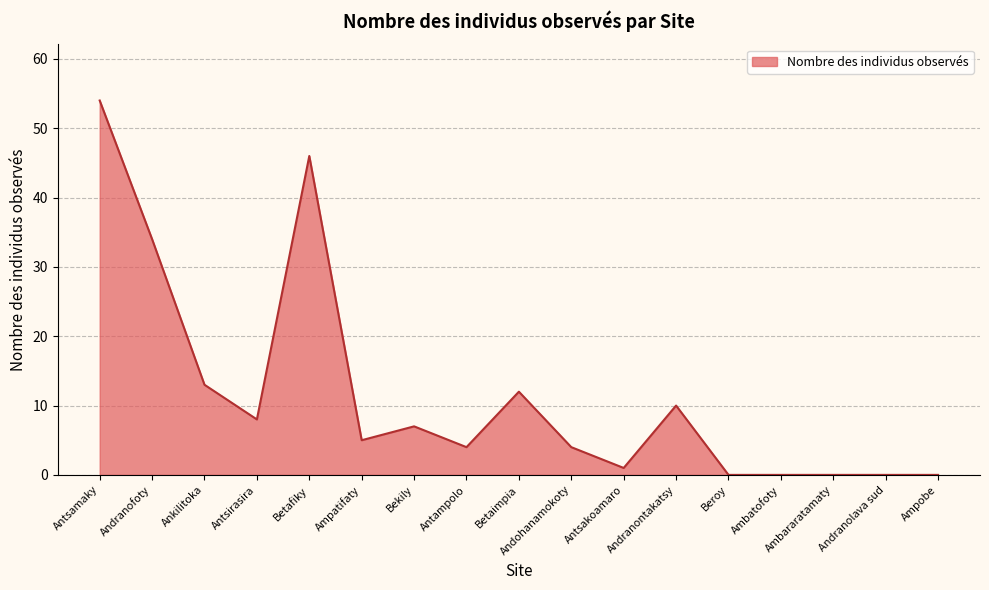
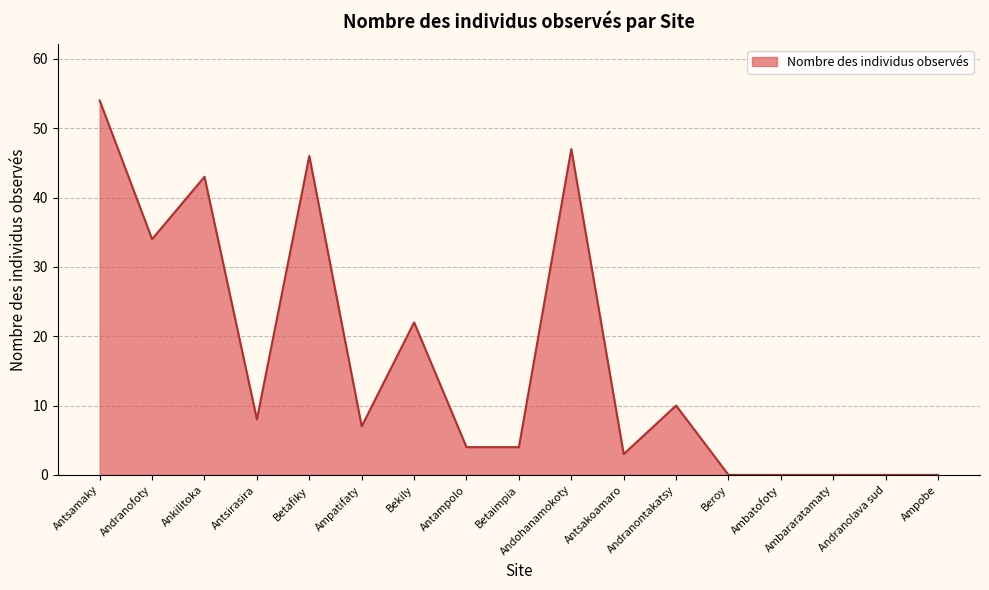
  {
    "Antsamaky": 54,
    "Andranofoty": 34,
-   "Ankilitoka": 13,
+   "Ankilitoka": 43,
    "Antsirasira": 8,
    "Betafiky": 46,
-   "Ampatifaty": 5,
-   "Bekily": 7,
+   "Ampatifaty": 7,
+   "Bekily": 22,
    "Antampolo": 4,
-   "Betaimpia": 12,
-   "Andohanamokoty": 4,
-   "Antsakoamaro": 1,
+   "Betaimpia": 4,
+   "Andohanamokoty": 47,
+   "Antsakoamaro": 3,
    "Andranontakatsy": 10,
    "Beroy": 0,
    "Ambatofoty": 0,
    "Ambararatamaty": 0,
    "Andranolava sud": 0,
    "Ampobe": 0
  }
